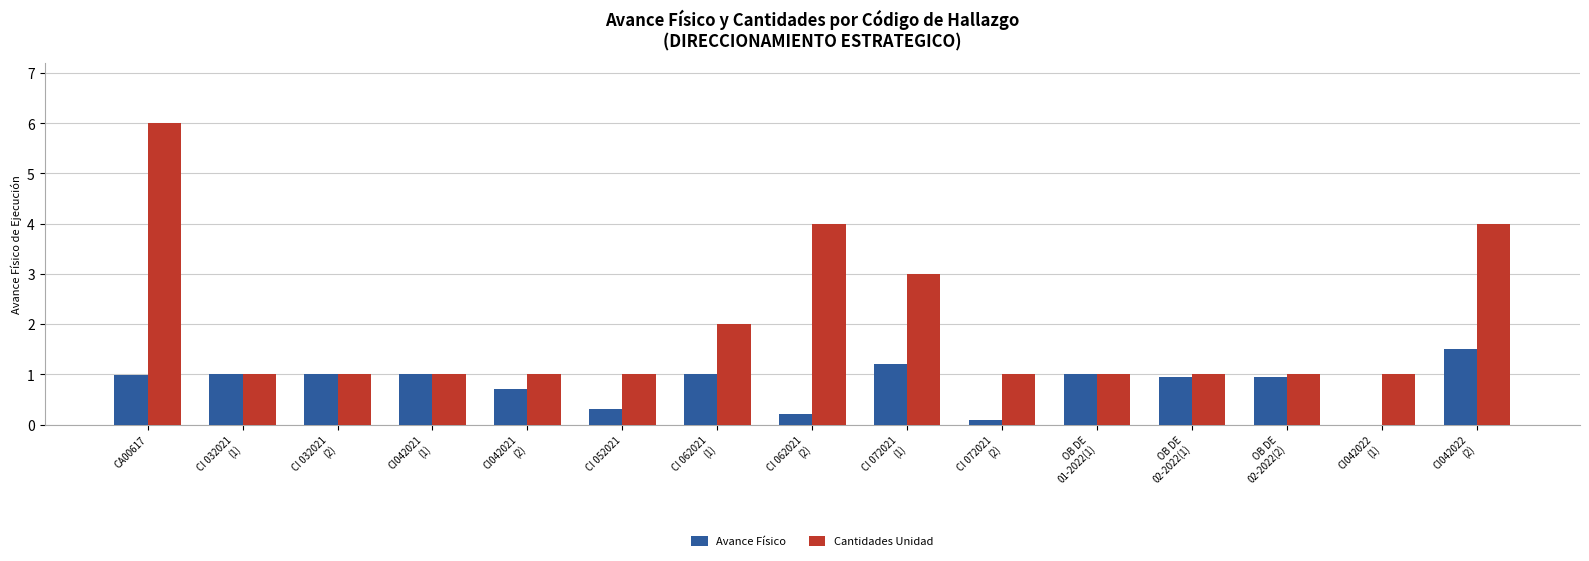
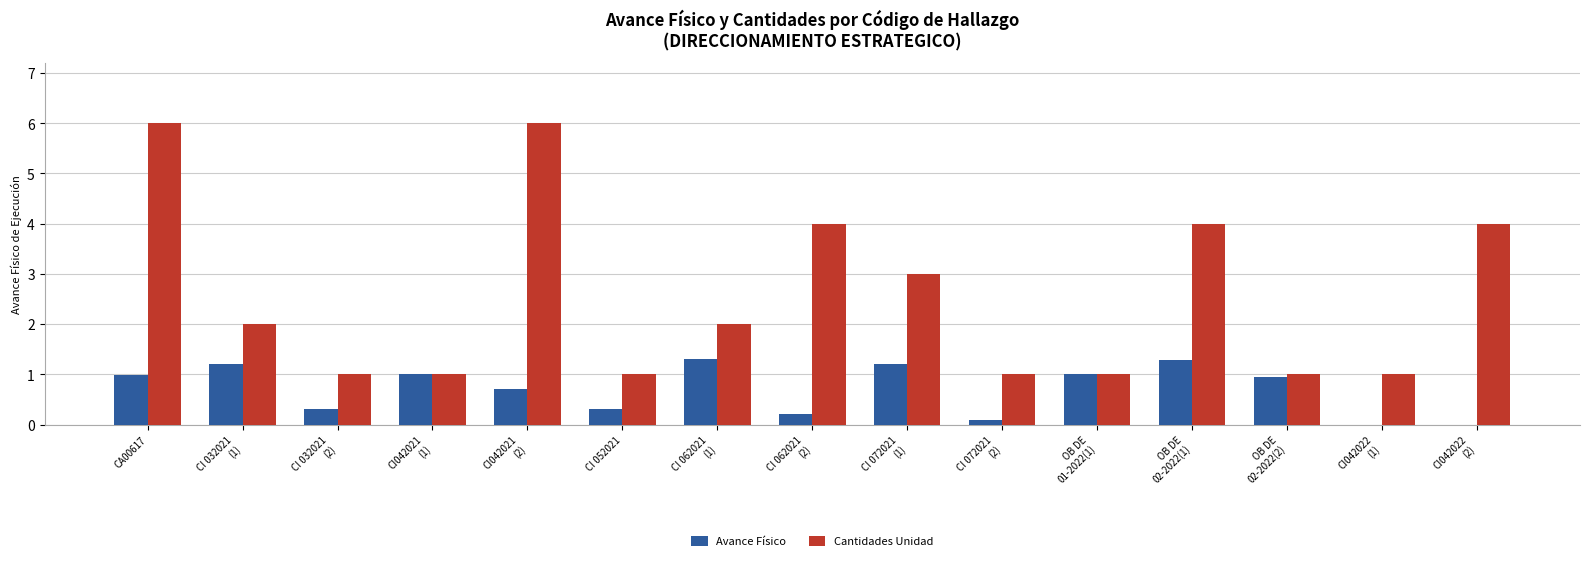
  {
    "Avance Físico": {
      "CA00617": 1.0,
-     "CI 032021 (1)": 1.0,
-     "CI 032021 (2)": 1.0,
+     "CI 032021 (1)": 1.2,
+     "CI 032021 (2)": 0.3,
      "CI042021 (1)": 1.0,
      "CI042021 (2)": 0.7,
      "CI 052021": 0.3,
-     "CI 062021 (1)": 1.0,
+     "CI 062021 (1)": 1.3,
      "CI 062021 (2)": 0.2,
      "CI 072021 (1)": 1.2,
      "CI 072021 (2)": 0.1,
      "OB DE 01-2022(1)": 1.0,
-     "OB DE 02-2022(1)": 1.0,
+     "OB DE 02-2022(1)": 1.3,
      "OB DE 02-2022(2)": 1.0,
      "CI042022 (1)": 0.0,
-     "CI042022 (2)": 1.5
+     "CI042022 (2)": 0.0
    },
    "Cantidades Unidad": {
      "CA00617": 6,
-     "CI 032021 (1)": 1,
+     "CI 032021 (1)": 2,
      "CI 032021 (2)": 1,
      "CI042021 (1)": 1,
-     "CI042021 (2)": 1,
+     "CI042021 (2)": 6,
      "CI 052021": 1,
      "CI 062021 (1)": 2,
      "CI 062021 (2)": 4,
      "CI 072021 (1)": 3,
      "CI 072021 (2)": 1,
      "OB DE 01-2022(1)": 1,
-     "OB DE 02-2022(1)": 1,
+     "OB DE 02-2022(1)": 4,
      "OB DE 02-2022(2)": 1,
      "CI042022 (1)": 1,
      "CI042022 (2)": 4
    }
  }
